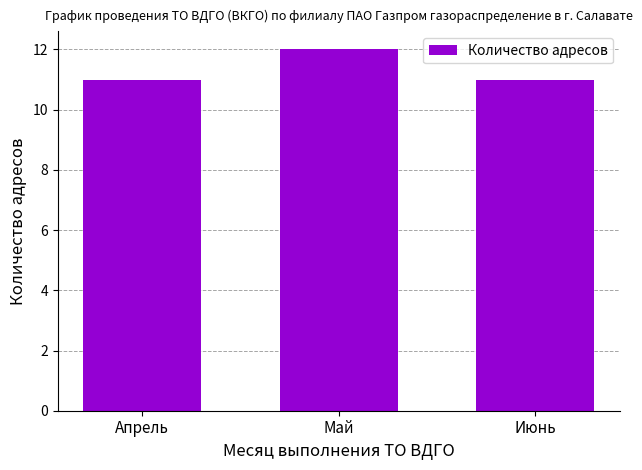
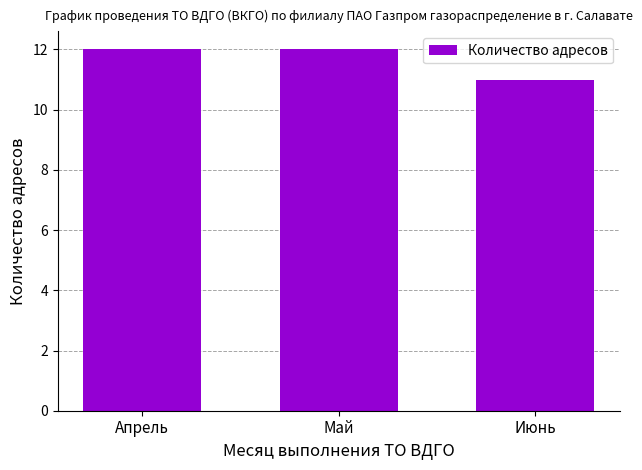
  {
-   "Апрель": 11,
+   "Апрель": 12,
    "Май": 12,
    "Июнь": 11
  }
